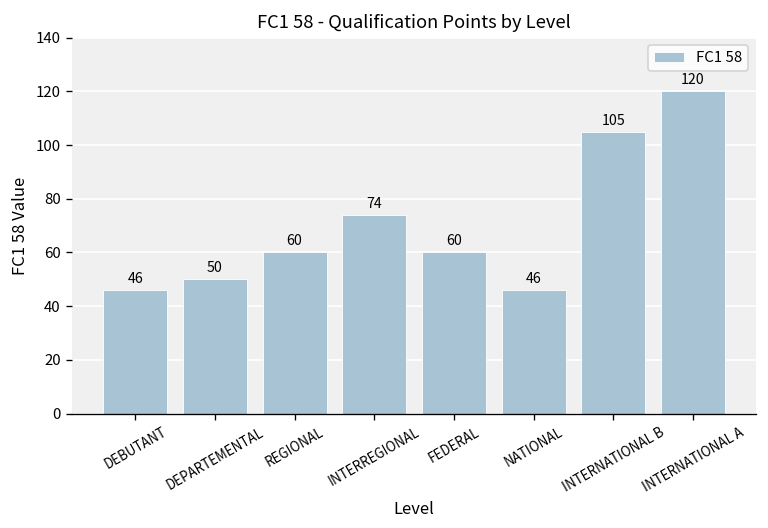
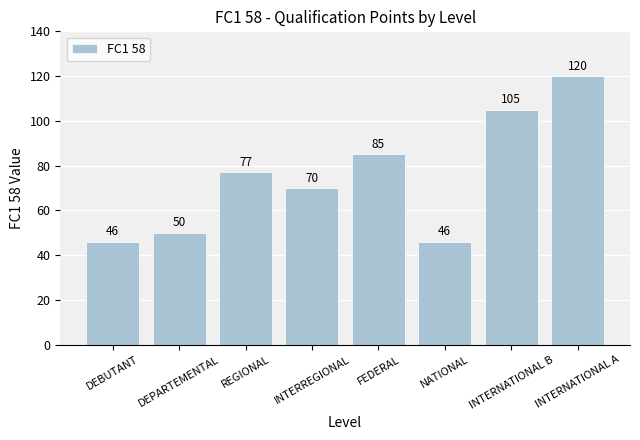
  {
    "DEBUTANT": 46,
    "DEPARTEMENTAL": 50,
-   "REGIONAL": 60,
-   "INTERREGIONAL": 74,
-   "FEDERAL": 60,
+   "REGIONAL": 77,
+   "INTERREGIONAL": 70,
+   "FEDERAL": 85,
    "NATIONAL": 46,
    "INTERNATIONAL B": 105,
    "INTERNATIONAL A": 120
  }
